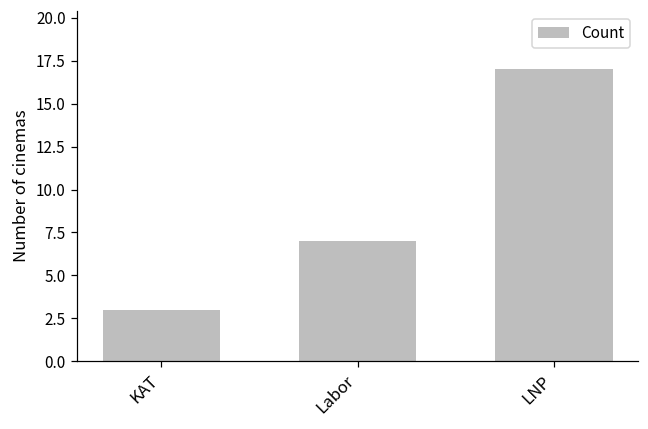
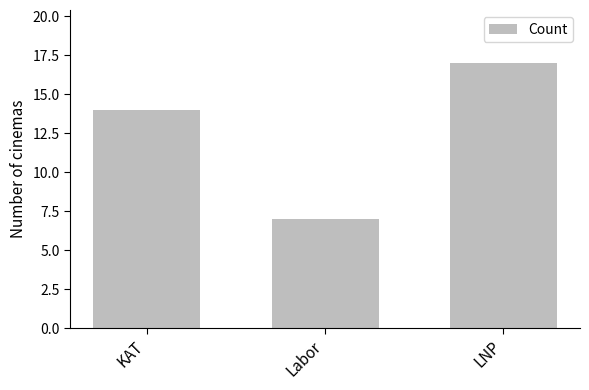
  {
-   "KAT": 3,
+   "KAT": 14,
    "Labor": 7,
    "LNP": 17
  }
